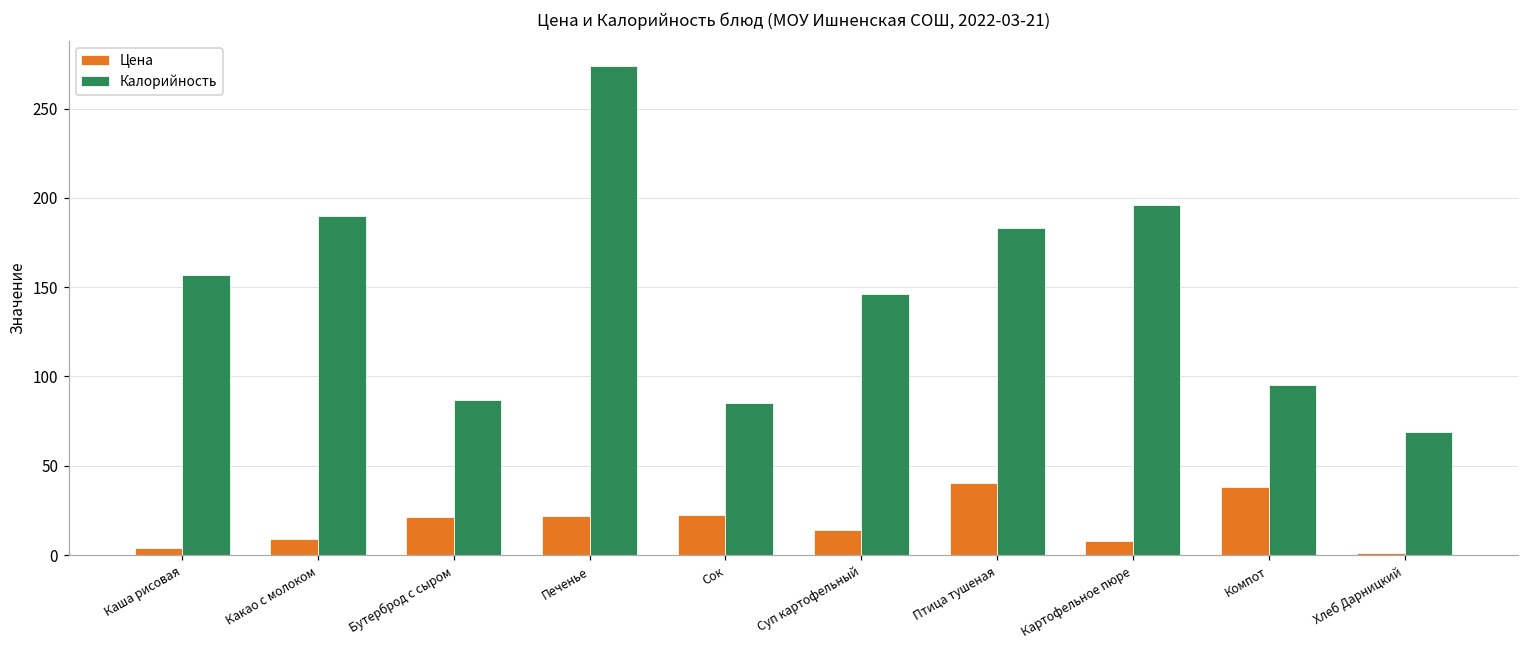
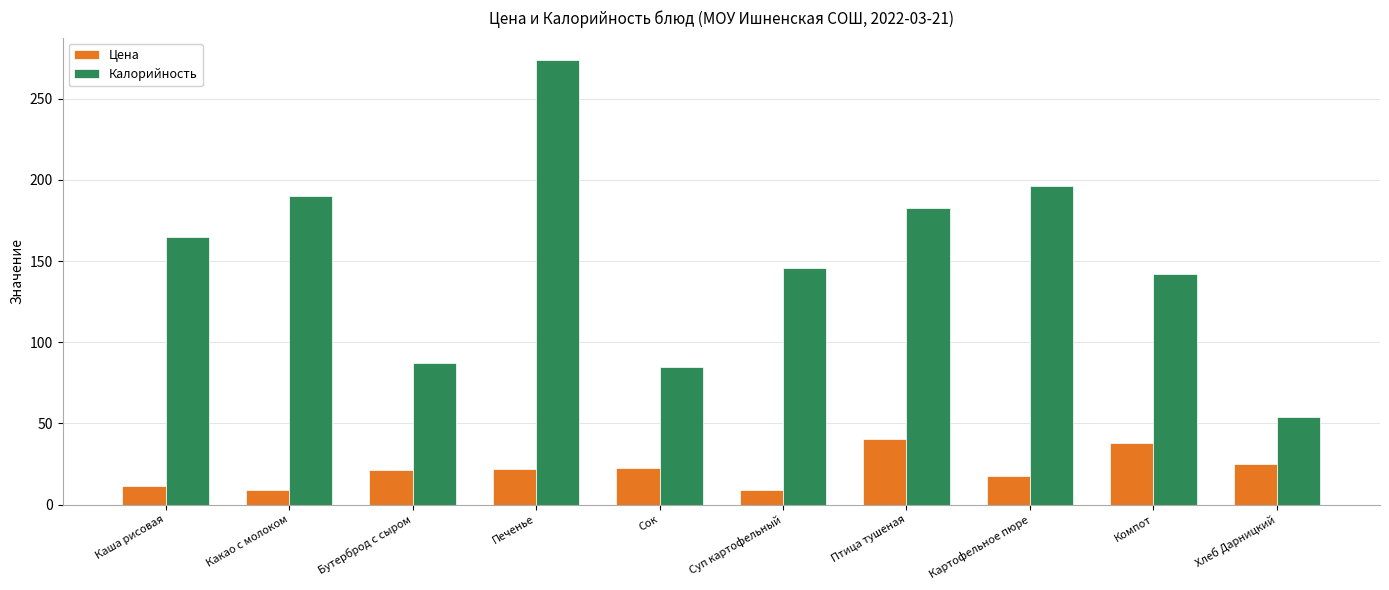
  {
    "Цена": {
-     "Каша рисовая": 4,
+     "Каша рисовая": 11,
      "Какао с молоком": 9,
      "Бутерброд с сыром": 21,
      "Печенье": 22,
      "Сок": 22,
-     "Суп картофельный": 14,
+     "Суп картофельный": 9,
      "Птица тушеная": 40,
-     "Картофельное пюре": 8,
+     "Картофельное пюре": 17,
      "Компот": 38,
-     "Хлеб Дарницкий": 1
+     "Хлеб Дарницкий": 25
    },
    "Калорийность": {
-     "Каша рисовая": 157,
+     "Каша рисовая": 165,
      "Какао с молоком": 190,
      "Бутерброд с сыром": 87,
      "Печенье": 274,
      "Сок": 85,
      "Суп картофельный": 146,
      "Птица тушеная": 183,
      "Картофельное пюре": 196,
-     "Компот": 95,
-     "Хлеб Дарницкий": 69
+     "Компот": 142,
+     "Хлеб Дарницкий": 54
    }
  }
